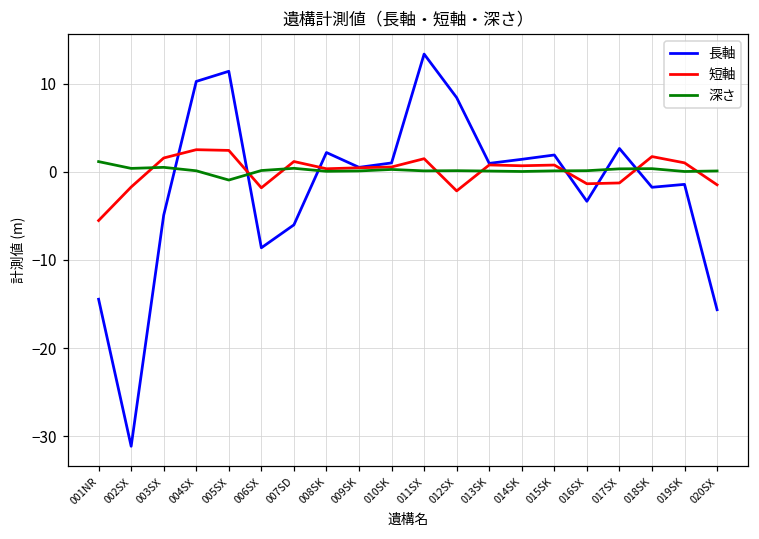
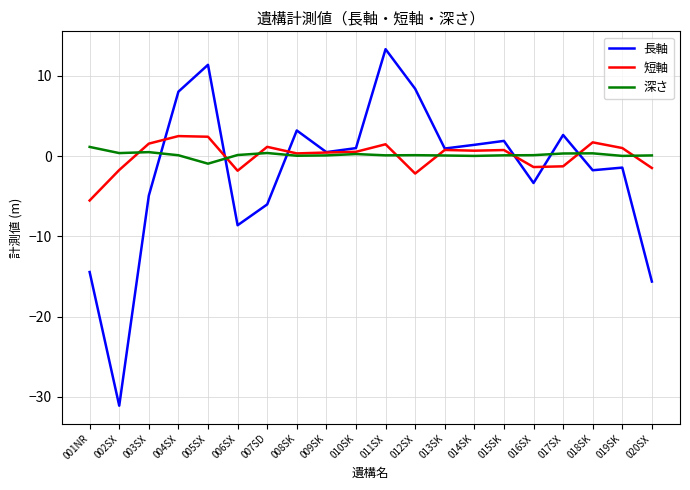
  {
    "長軸": {
      "001NR": -14,
      "002SX": -31,
      "003SX": -5,
-     "004SX": 10,
+     "004SX": 8,
      "005SX": 11,
      "006SX": -9,
      "007SD": -6,
-     "008SK": 2,
+     "008SK": 3,
      "010SK": 1,
      "011SX": 13,
      "012SX": 8,
      "014SK": 1,
      "015SK": 2,
      "016SX": -3,
      "017SX": 3,
      "018SK": -2,
      "019SK": -1,
      "020SX": -16
    },
    "短軸": {
      "001NR": -6,
      "002SX": -2,
      "003SX": 2,
      "004SX": 3,
      "005SX": 2,
      "006SX": -2,
      "007SD": 1,
      "011SX": 1,
      "012SX": -2,
      "014SK": 1,
      "015SK": 1,
      "016SX": -1,
      "017SX": -1,
      "018SK": 2,
      "019SK": 1,
      "020SX": -1
    },
    "深さ": {
      "001NR": 1,
      "002SX": 0,
      "003SX": 1,
      "004SX": 0,
      "005SX": -1,
      "006SX": 0,
      "007SD": 0,
      "009SK": 0,
      "011SX": 0,
      "012SX": 0,
      "013SK": 0,
      "014SK": 0,
      "015SK": 0,
      "016SX": 0,
      "017SX": 0,
      "018SK": 0,
      "019SK": 0,
      "020SX": 0
    }
  }
